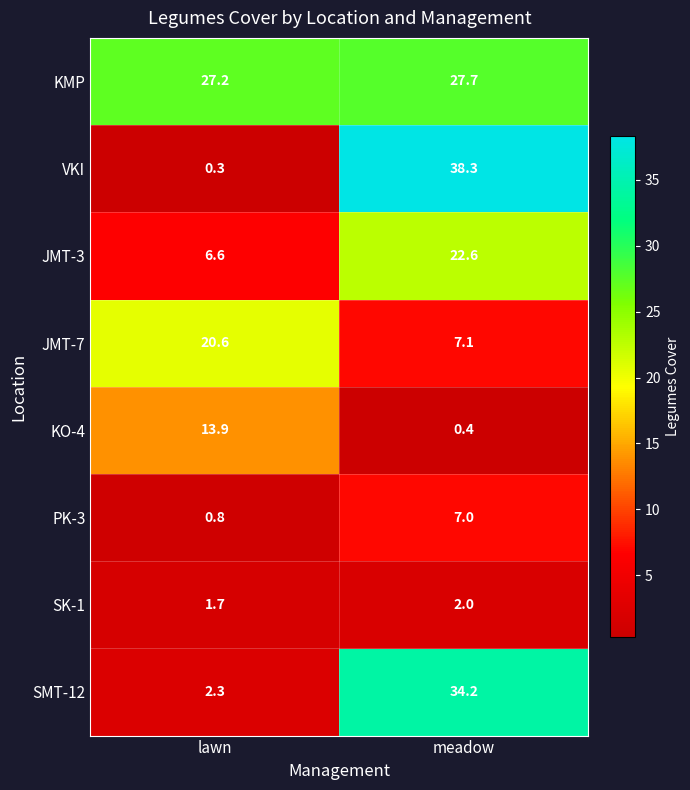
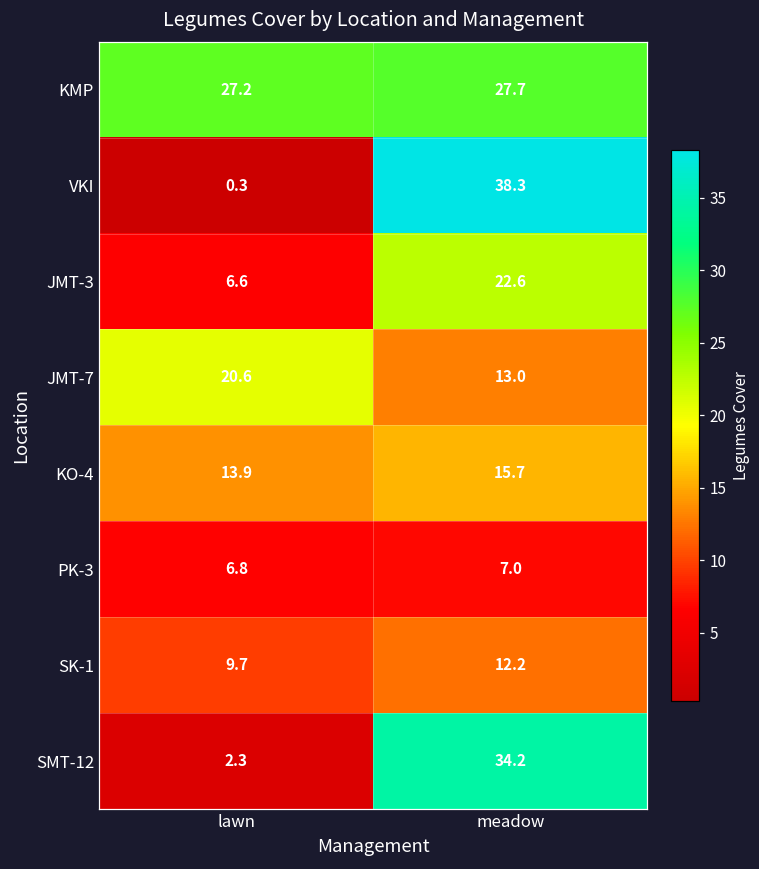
  {
    "KMP": {
      "lawn": 27.2,
      "meadow": 27.7
    },
    "VKI": {
      "lawn": 0.3,
      "meadow": 38.3
    },
    "JMT-3": {
      "lawn": 6.6,
      "meadow": 22.6
    },
    "JMT-7": {
      "lawn": 20.6,
-     "meadow": 7.1
+     "meadow": 13.0
    },
    "KO-4": {
      "lawn": 13.9,
-     "meadow": 0.4
+     "meadow": 15.7
    },
    "PK-3": {
-     "lawn": 0.8,
+     "lawn": 6.8,
      "meadow": 7.0
    },
    "SK-1": {
-     "lawn": 1.7,
-     "meadow": 2.0
+     "lawn": 9.7,
+     "meadow": 12.2
    },
    "SMT-12": {
      "lawn": 2.3,
      "meadow": 34.2
    }
  }
